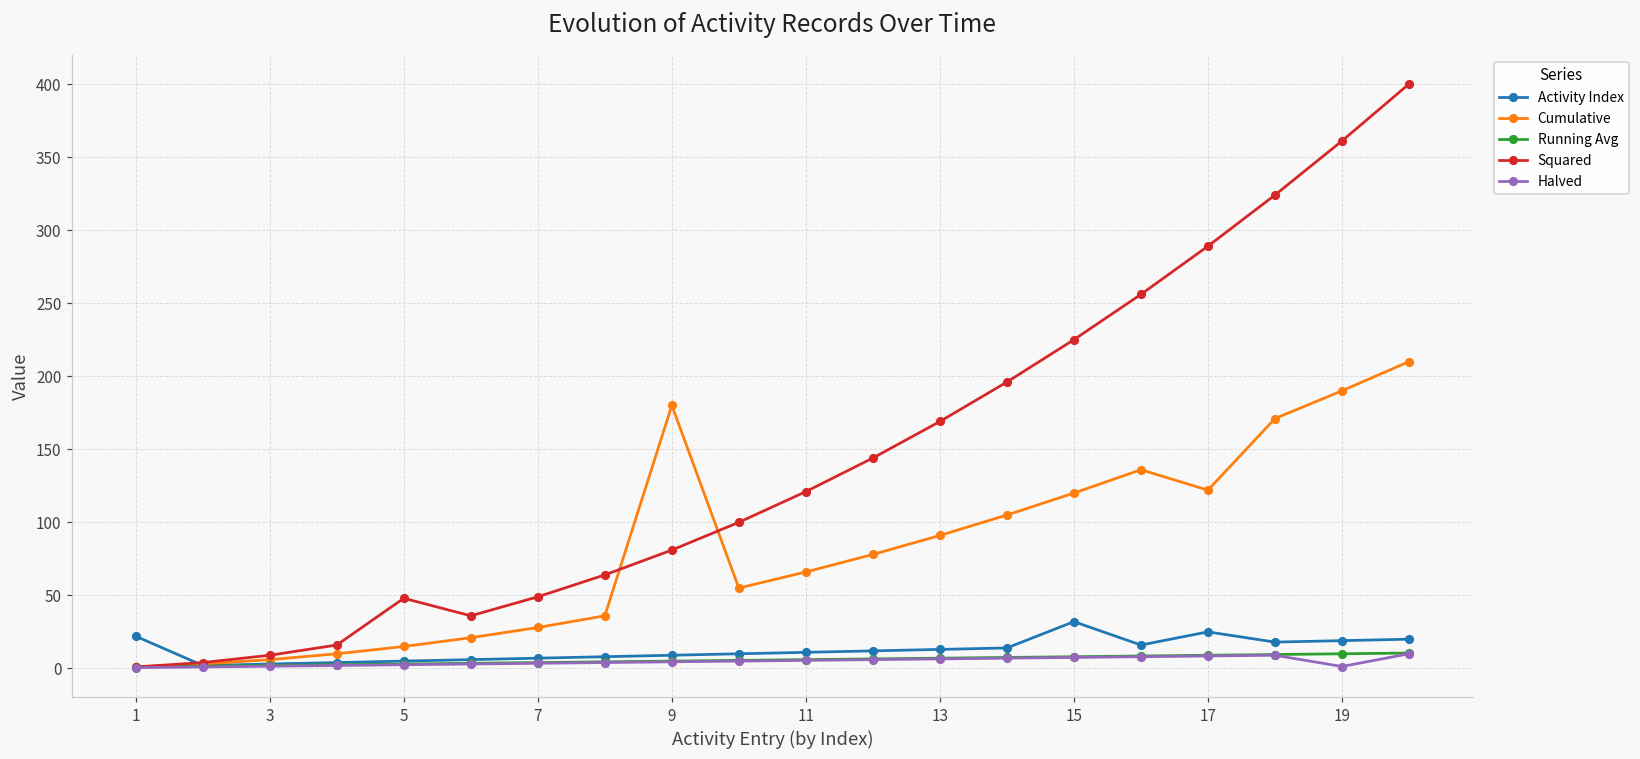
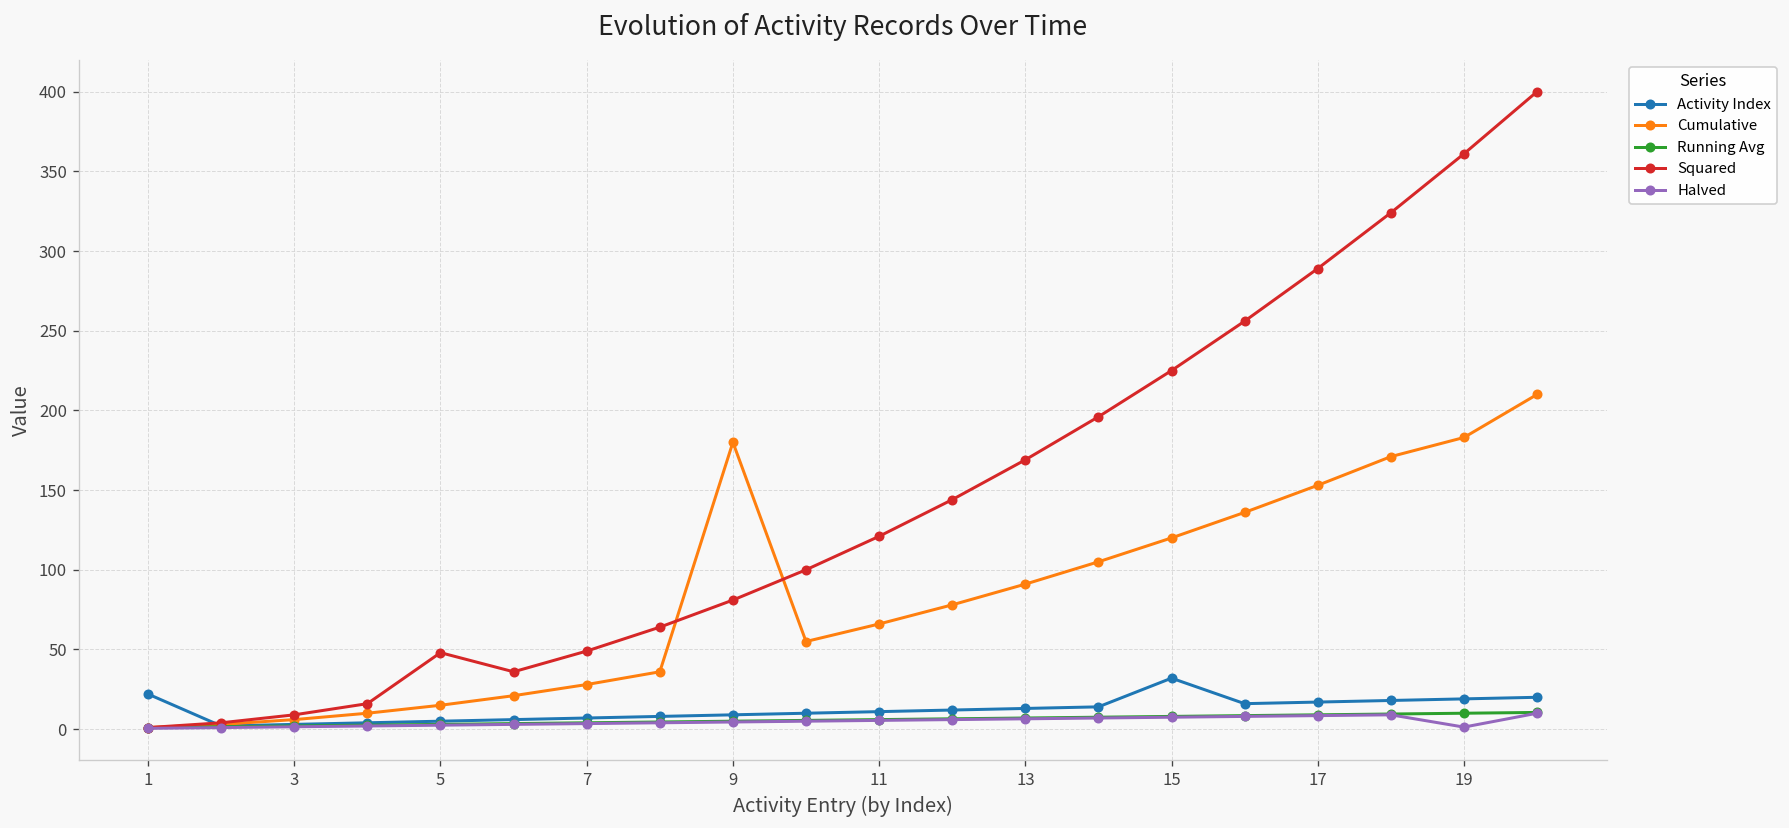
  {
    "Activity Index": {
      "1": 22,
      "5": 5,
      "7": 7,
      "9": 9,
      "11": 11,
      "13": 13,
      "15": 32,
-     "17": 25,
+     "17": 17,
      "19": 19
    },
    "Cumulative": {
      "3": 6,
      "5": 15,
      "7": 28,
      "9": 180,
      "11": 66,
      "13": 91,
      "15": 120,
-     "17": 122,
-     "19": 190
+     "17": 153,
+     "19": 183
    },
    "Running Avg": {
      "19": 10
    },
    "Squared": {
      "3": 9,
      "5": 48,
      "7": 49,
      "9": 81,
      "11": 121,
      "13": 169,
      "15": 225,
      "17": 289,
      "19": 361
    },
    "Halved": {
      "19": 1
    }
  }
